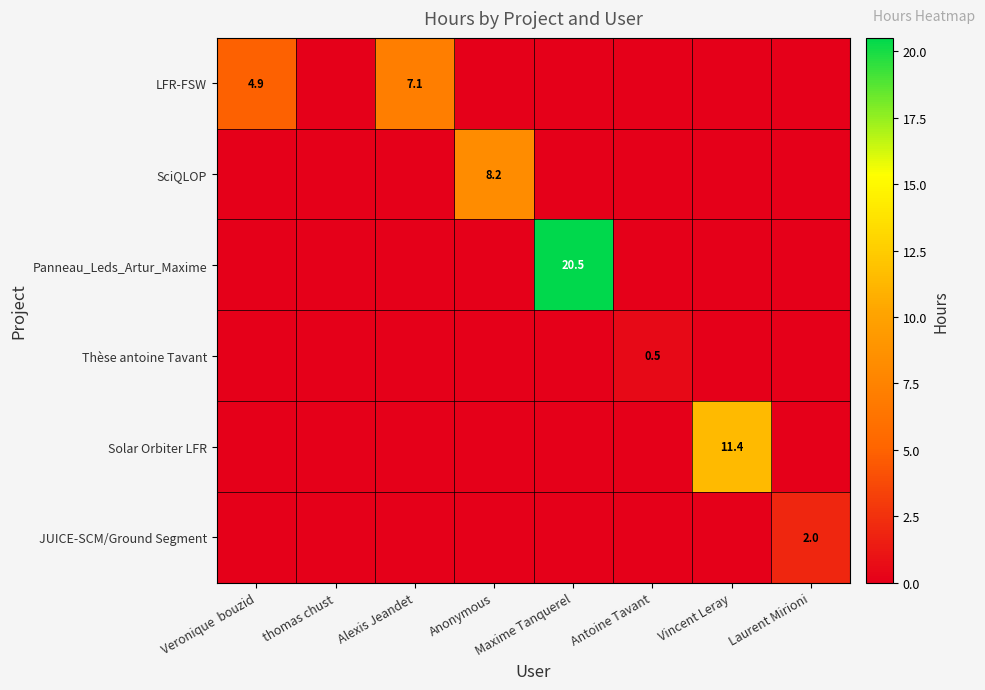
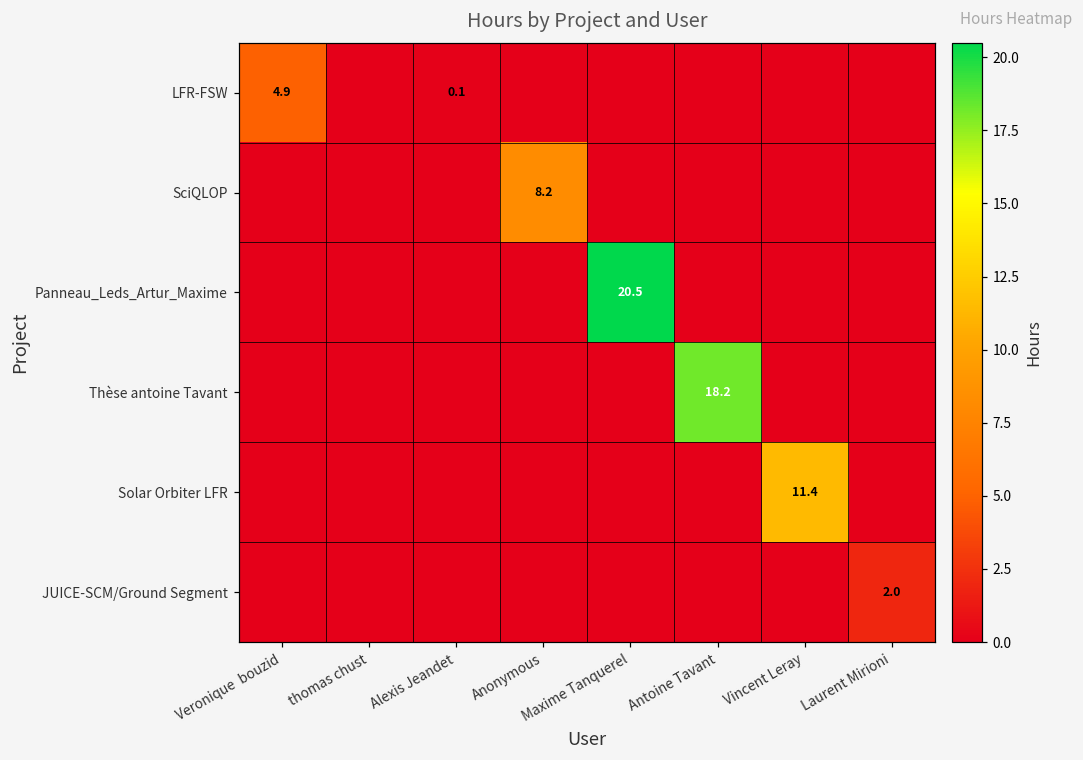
  {
    "LFR-FSW": {
      "Veronique bouzid": 4.9,
-     "Alexis Jeandet": 7.1
+     "Alexis Jeandet": 0.1
    },
    "SciQLOP": {
      "Anonymous": 8.2
    },
    "Panneau_Leds_Artur_Maxime": {
      "Maxime Tanquerel": 20.5
    },
    "Thèse antoine Tavant": {
-     "Antoine Tavant": 0.5
+     "Antoine Tavant": 18.2
    },
    "Solar Orbiter LFR": {
      "Vincent Leray": 11.4
    },
    "JUICE-SCM/Ground Segment": {
      "Laurent Mirioni": 2.0
    }
  }
